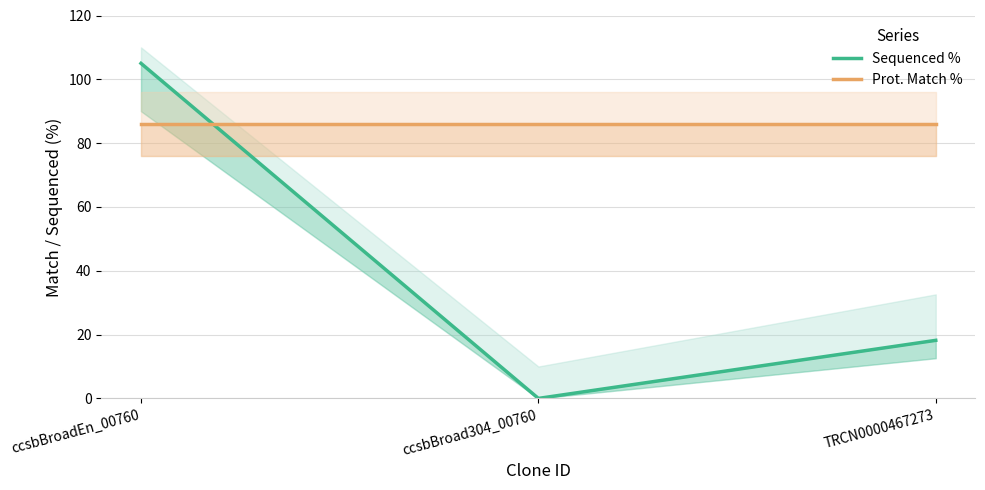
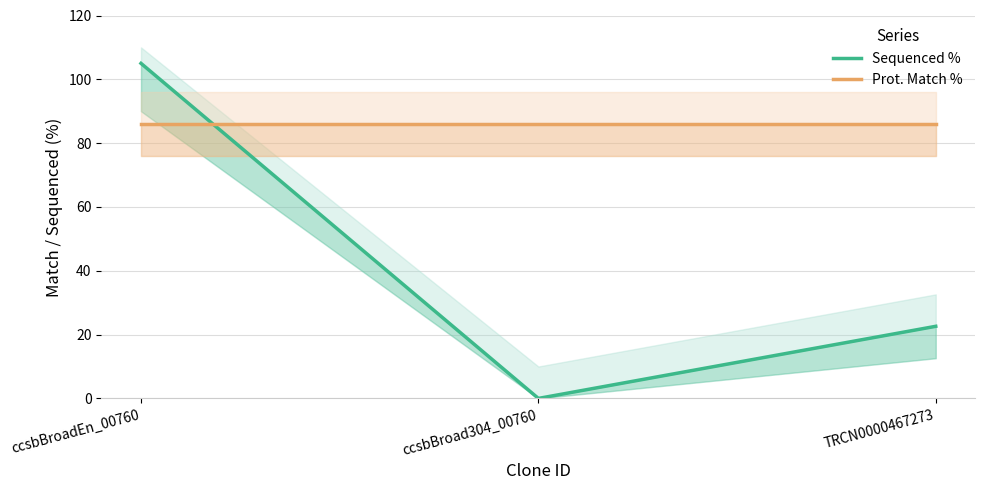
  {
    "Sequenced %": {
      "ccsbBroadEn_00760": 105,
      "ccsbBroad304_00760": 0,
-     "TRCN0000467273": 18
+     "TRCN0000467273": 23
    },
    "Prot. Match %": {
      "ccsbBroadEn_00760": 86,
      "ccsbBroad304_00760": 86,
      "TRCN0000467273": 86
    }
  }
